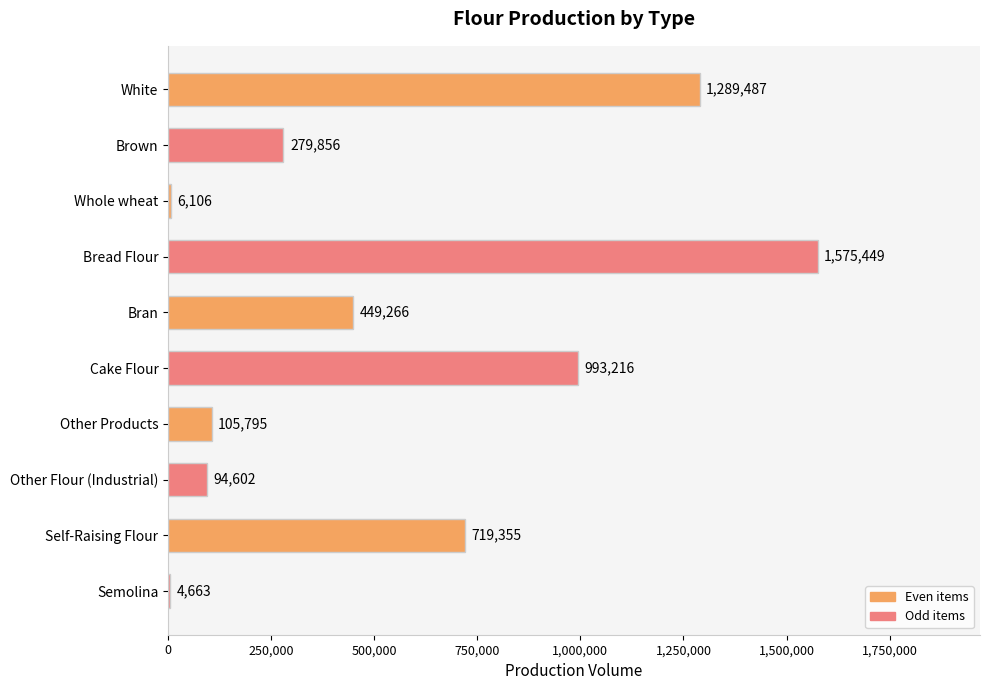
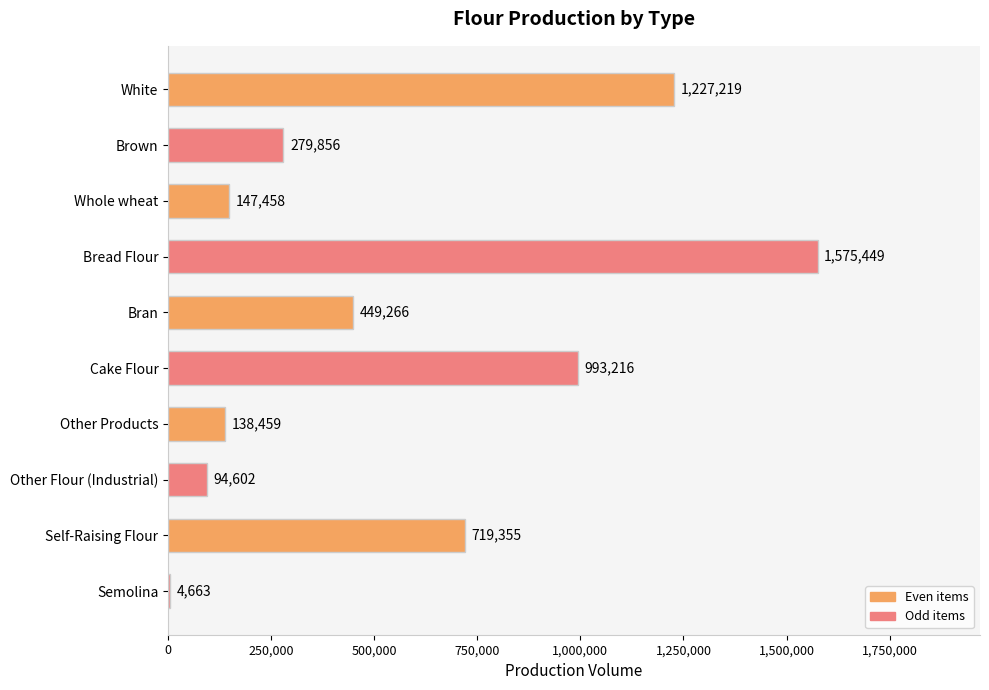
  {
-   "White": "1,289,487",
+   "White": "1,227,219",
    "Brown": "279,856",
-   "Whole wheat": "6,106",
+   "Whole wheat": "147,458",
    "Bread Flour": "1,575,449",
    "Bran": "449,266",
    "Cake Flour": "993,216",
-   "Other Products": "105,795",
+   "Other Products": "138,459",
    "Other Flour (Industrial)": "94,602",
    "Self-Raising Flour": "719,355",
    "Semolina": "4,663"
  }
